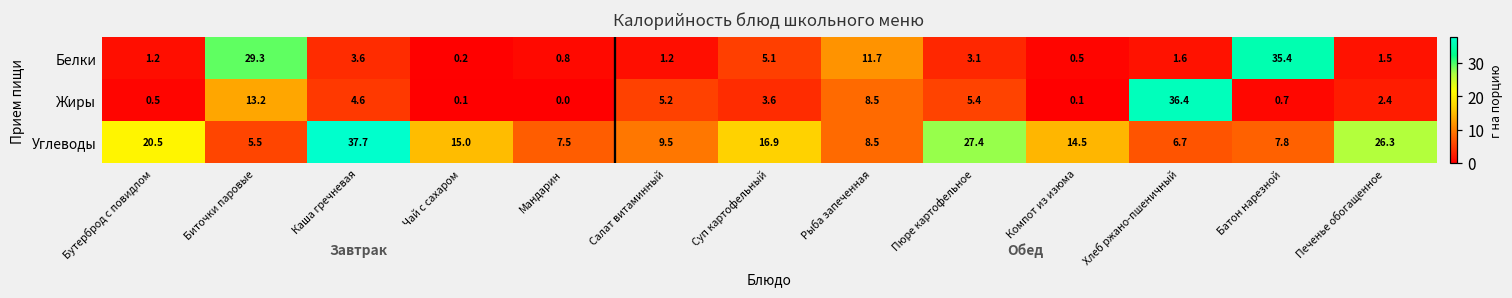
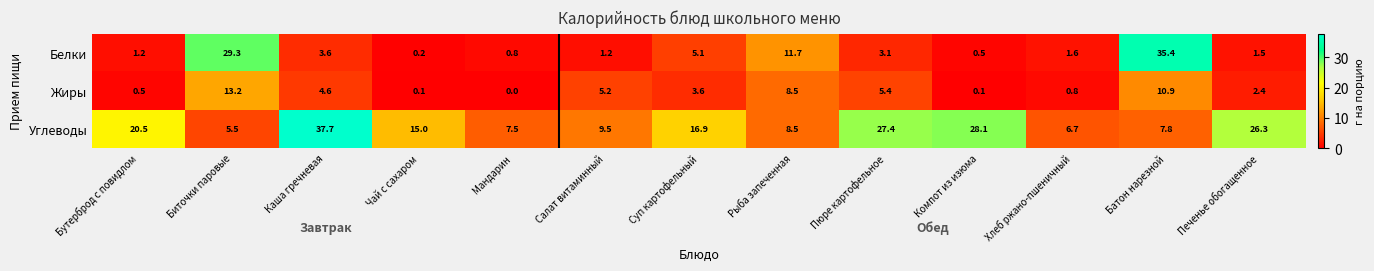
  {
    "Белки": {
      "Бутерброд с повидлом": 1.2,
      "Биточки паровые": 29.3,
      "Каша гречневая": 3.6,
      "Чай с сахаром": 0.2,
      "Мандарин": 0.8,
      "Салат витаминный": 1.2,
      "Суп картофельный": 5.1,
      "Рыба запеченная": 11.7,
      "Пюре картофельное": 3.1,
      "Компот из изюма": 0.5,
      "Хлеб ржано-пшеничный": 1.6,
      "Батон нарезной": 35.4,
      "Печенье обогащенное": 1.5
    },
    "Жиры": {
      "Бутерброд с повидлом": 0.5,
      "Биточки паровые": 13.2,
      "Каша гречневая": 4.6,
      "Чай с сахаром": 0.1,
      "Мандарин": 0.0,
      "Салат витаминный": 5.2,
      "Суп картофельный": 3.6,
      "Рыба запеченная": 8.5,
      "Пюре картофельное": 5.4,
      "Компот из изюма": 0.1,
-     "Хлеб ржано-пшеничный": 36.4,
-     "Батон нарезной": 0.7,
+     "Хлеб ржано-пшеничный": 0.8,
+     "Батон нарезной": 10.9,
      "Печенье обогащенное": 2.4
    },
    "Углеводы": {
      "Бутерброд с повидлом": 20.5,
      "Биточки паровые": 5.5,
      "Каша гречневая": 37.7,
      "Чай с сахаром": 15.0,
      "Мандарин": 7.5,
      "Салат витаминный": 9.5,
      "Суп картофельный": 16.9,
      "Рыба запеченная": 8.5,
      "Пюре картофельное": 27.4,
-     "Компот из изюма": 14.5,
+     "Компот из изюма": 28.1,
      "Хлеб ржано-пшеничный": 6.7,
      "Батон нарезной": 7.8,
      "Печенье обогащенное": 26.3
    }
  }
